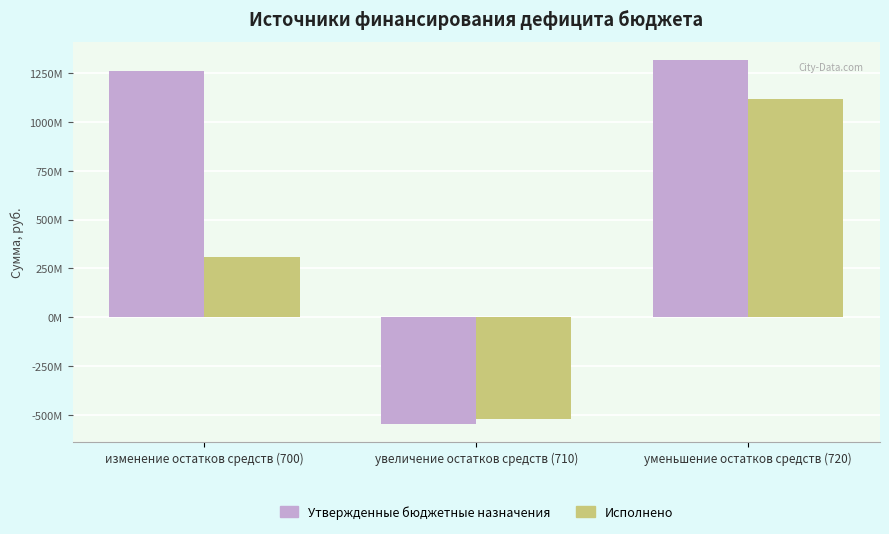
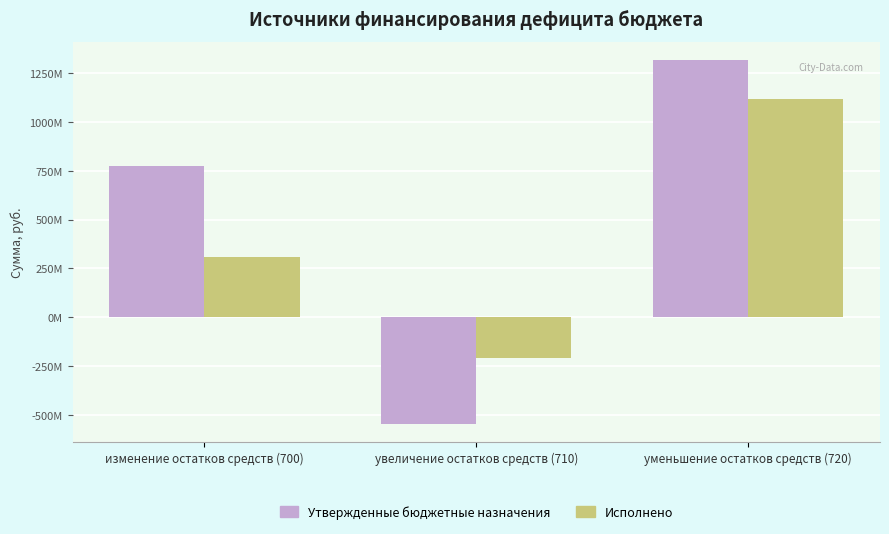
  {
    "Утвержденные бюджетные назначения": {
-     "изменение остатков средств (700)": 1260000000,
+     "изменение остатков средств (700)": 770000000,
      "увеличение остатков средств (710)": -540000000,
      "уменьшение остатков средств (720)": 1320000000
    },
    "Исполнено": {
      "изменение остатков средств (700)": 310000000,
-     "увеличение остатков средств (710)": -520000000,
+     "увеличение остатков средств (710)": -210000000,
      "уменьшение остатков средств (720)": 1110000000
    }
  }
